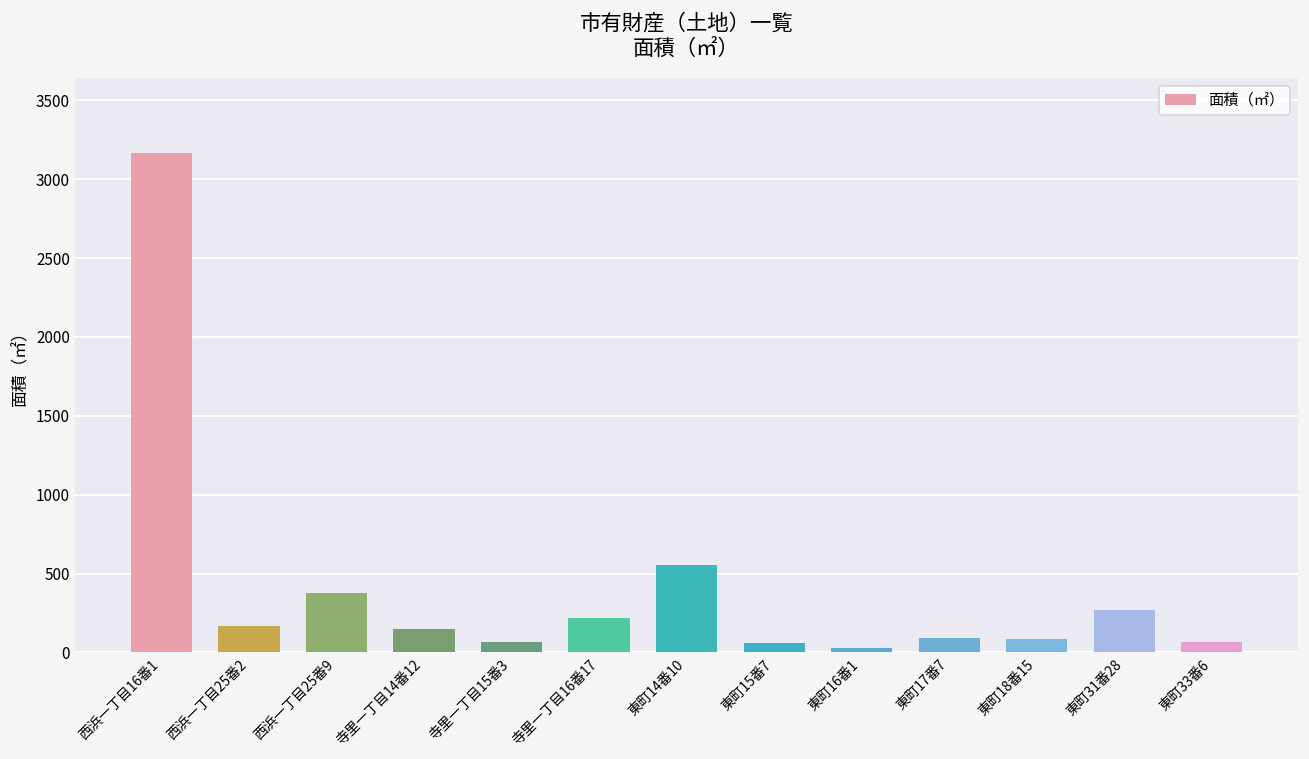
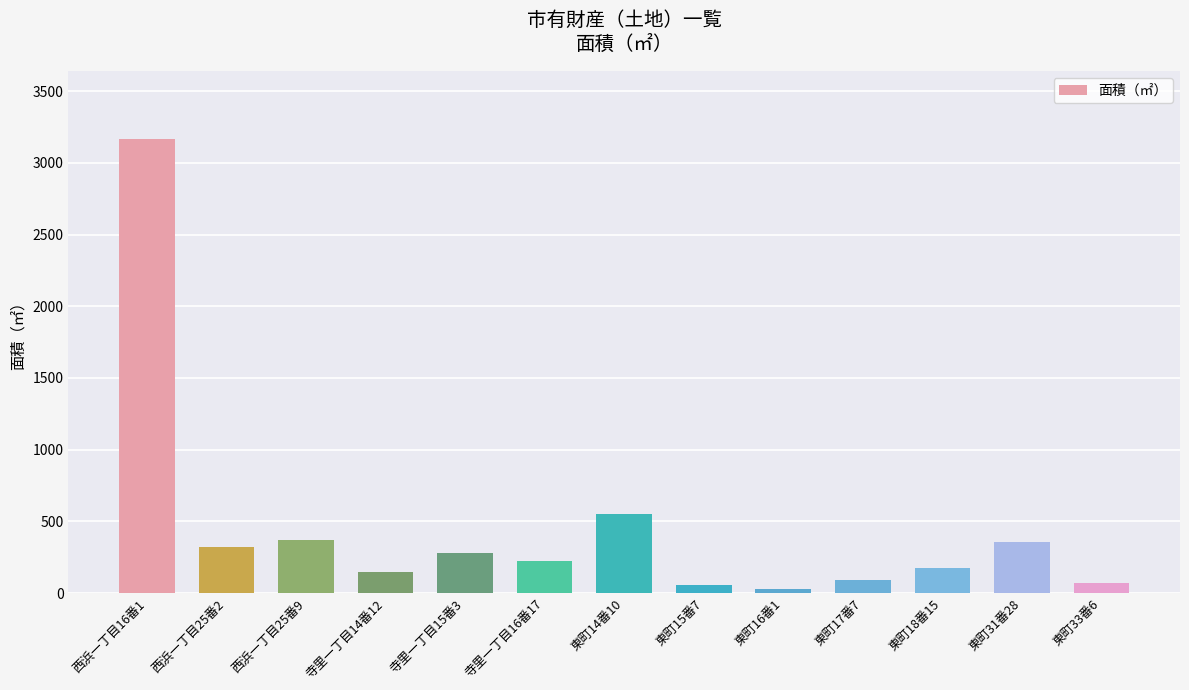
  {
    "西浜一丁目16番1": 3170,
-   "西浜一丁目25番2": 170,
+   "西浜一丁目25番2": 320,
    "西浜一丁目25番9": 370,
    "寺里一丁目14番12": 150,
-   "寺里一丁目15番3": 70,
+   "寺里一丁目15番3": 280,
    "寺里一丁目16番17": 220,
    "東町14番10": 550,
    "東町15番7": 60,
    "東町16番1": 30,
    "東町17番7": 90,
-   "東町18番15": 80,
-   "東町31番28": 270,
+   "東町18番15": 180,
+   "東町31番28": 360,
    "東町33番6": 70
  }
